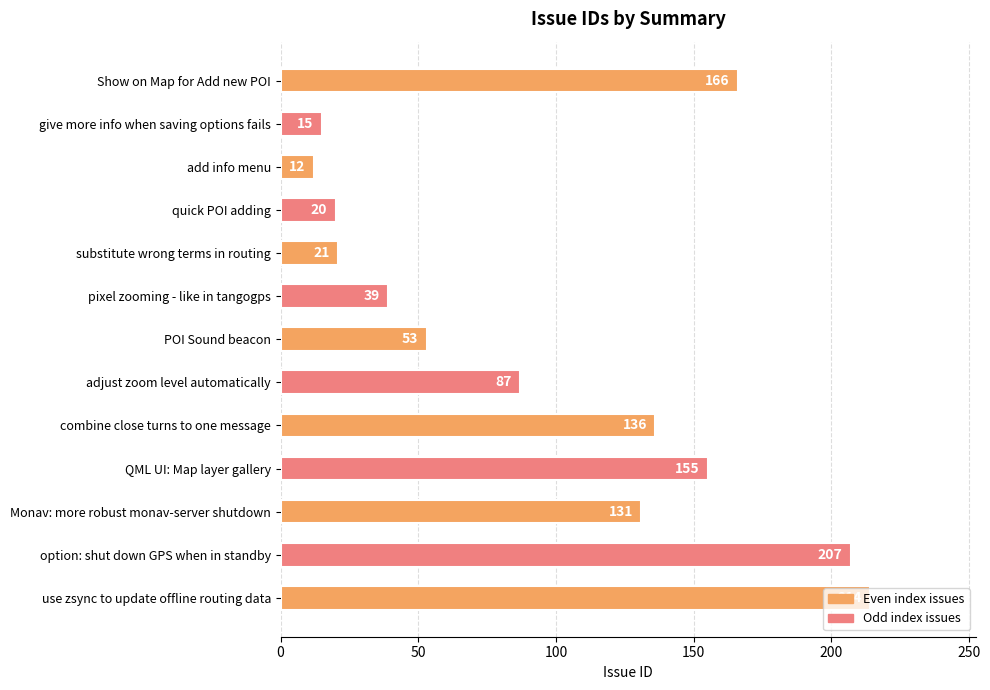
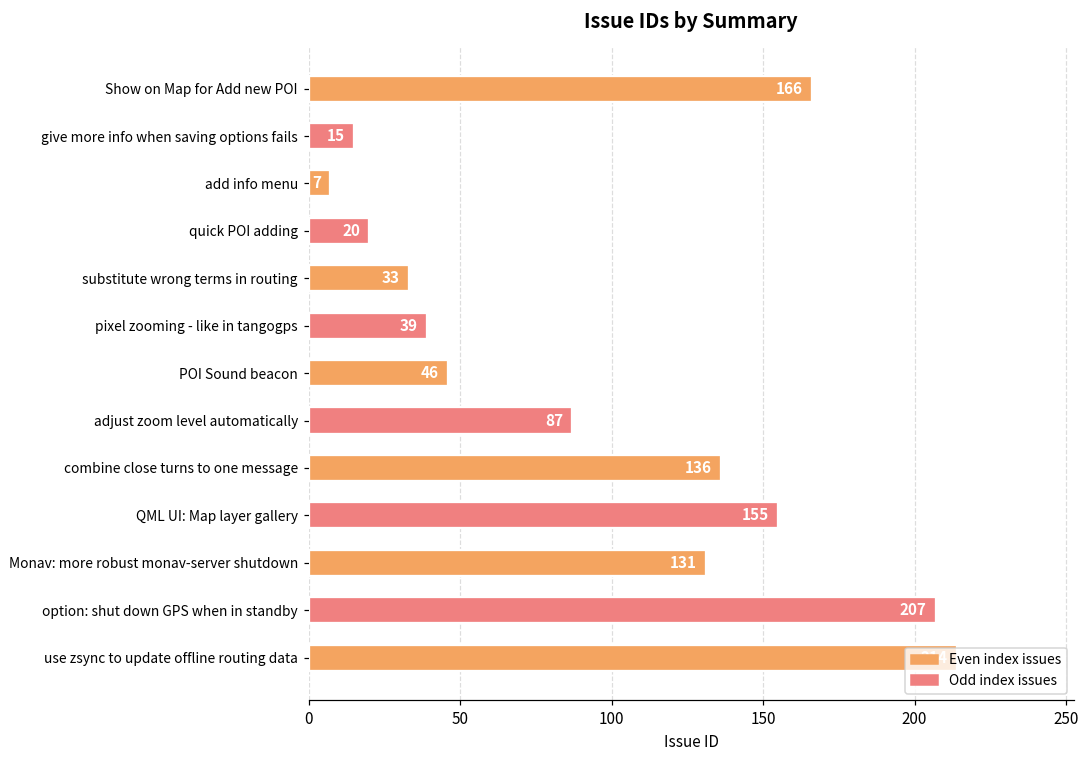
  {
    "Show on Map for Add new POI": 166,
    "give more info when saving options fails": 15,
-   "add info menu": 12,
+   "add info menu": 7,
    "quick POI adding": 20,
-   "substitute wrong terms in routing": 21,
+   "substitute wrong terms in routing": 33,
    "pixel zooming - like in tangogps": 39,
-   "POI Sound beacon": 53,
+   "POI Sound beacon": 46,
    "adjust zoom level automatically": 87,
    "combine close turns to one message": 136,
    "QML UI: Map layer gallery": 155,
    "Monav: more robust monav-server shutdown": 131,
    "option: shut down GPS when in standby": 207
  }
